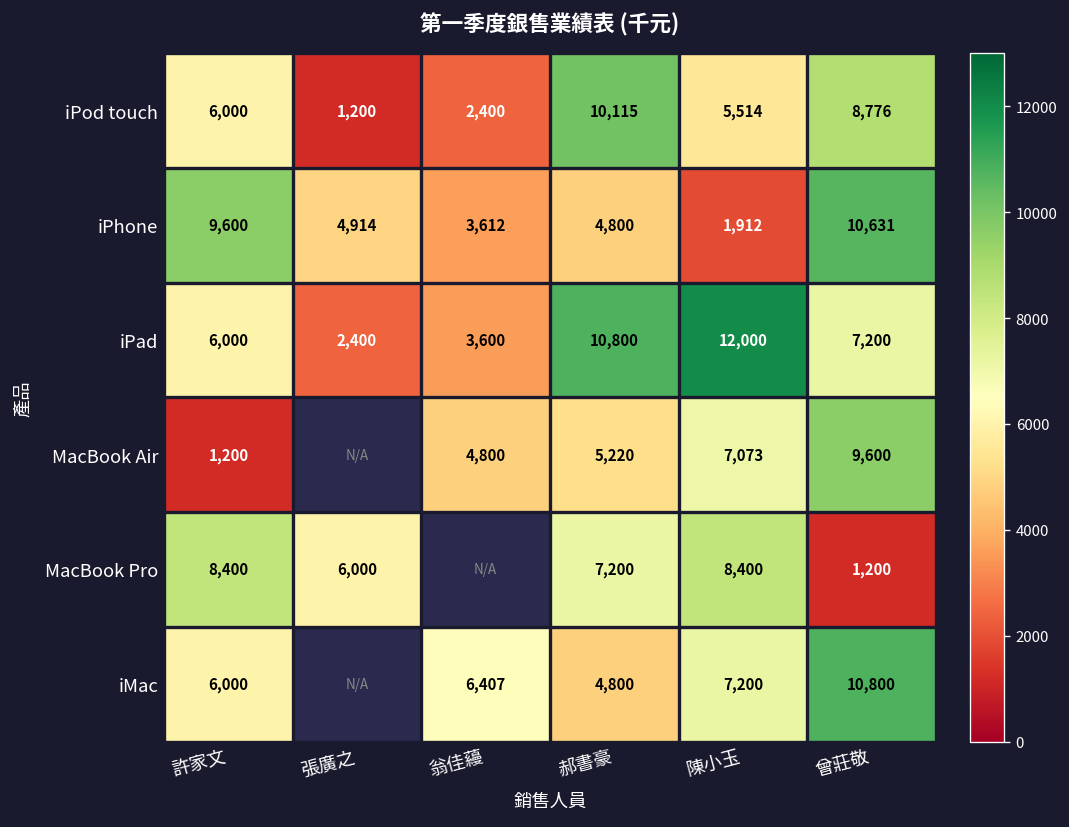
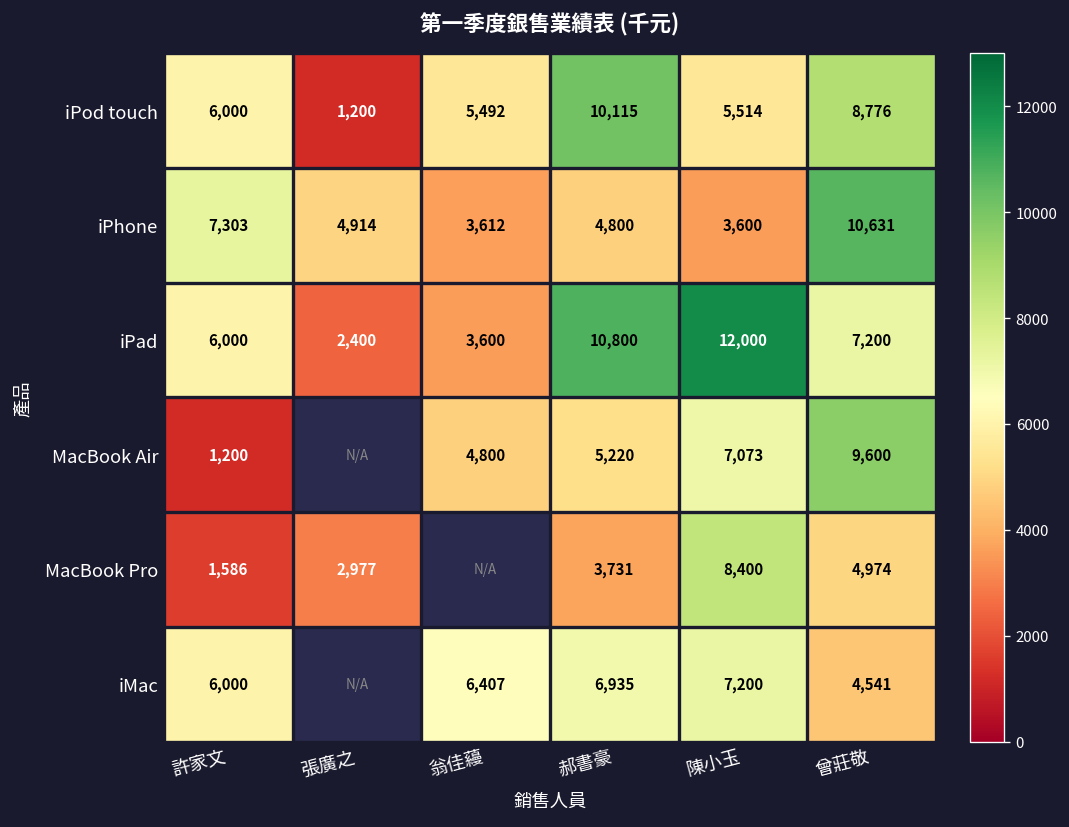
  {
    "iPod touch": {
      "許家文": "6,000",
      "張廣之": "1,200",
-     "翁佳蘰": "2,400",
+     "翁佳蘰": "5,492",
      "郝書豪": "10,115",
      "陳小玉": "5,514",
      "曾莊敬": "8,776"
    },
    "iPhone": {
-     "許家文": "9,600",
+     "許家文": "7,303",
      "張廣之": "4,914",
      "翁佳蘰": "3,612",
      "郝書豪": "4,800",
-     "陳小玉": "1,912",
+     "陳小玉": "3,600",
      "曾莊敬": "10,631"
    },
    "iPad": {
      "許家文": "6,000",
      "張廣之": "2,400",
      "翁佳蘰": "3,600",
      "郝書豪": "10,800",
      "陳小玉": "12,000",
      "曾莊敬": "7,200"
    },
    "MacBook Air": {
      "許家文": "1,200",
      "翁佳蘰": "4,800",
      "郝書豪": "5,220",
      "陳小玉": "7,073",
      "曾莊敬": "9,600"
    },
    "MacBook Pro": {
-     "許家文": "8,400",
-     "張廣之": "6,000",
-     "郝書豪": "7,200",
+     "許家文": "1,586",
+     "張廣之": "2,977",
+     "郝書豪": "3,731",
      "陳小玉": "8,400",
-     "曾莊敬": "1,200"
+     "曾莊敬": "4,974"
    },
    "iMac": {
      "許家文": "6,000",
      "翁佳蘰": "6,407",
-     "郝書豪": "4,800",
+     "郝書豪": "6,935",
      "陳小玉": "7,200",
-     "曾莊敬": "10,800"
+     "曾莊敬": "4,541"
    }
  }
